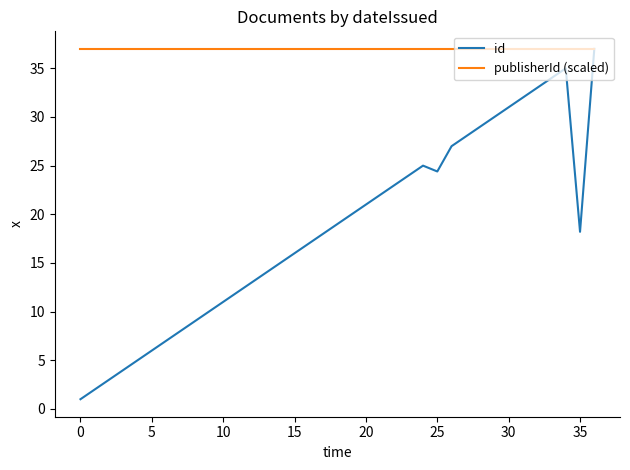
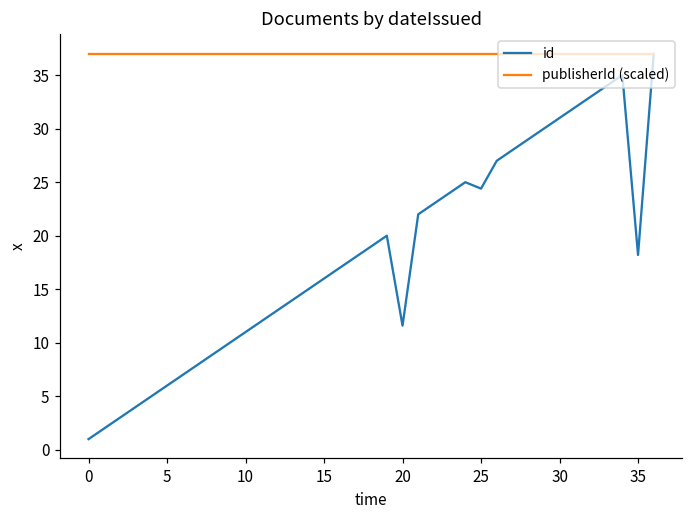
  {
    "id": {
      "0": 1,
      "5": 6,
      "10": 11,
      "15": 16,
-     "20": 21,
+     "20": 12,
      "25": 24,
      "30": 31,
      "35": 18
    },
    "publisherId (scaled)": {
      "0": 37,
      "5": 37,
      "10": 37,
      "15": 37,
      "20": 37,
      "25": 37
    }
  }
